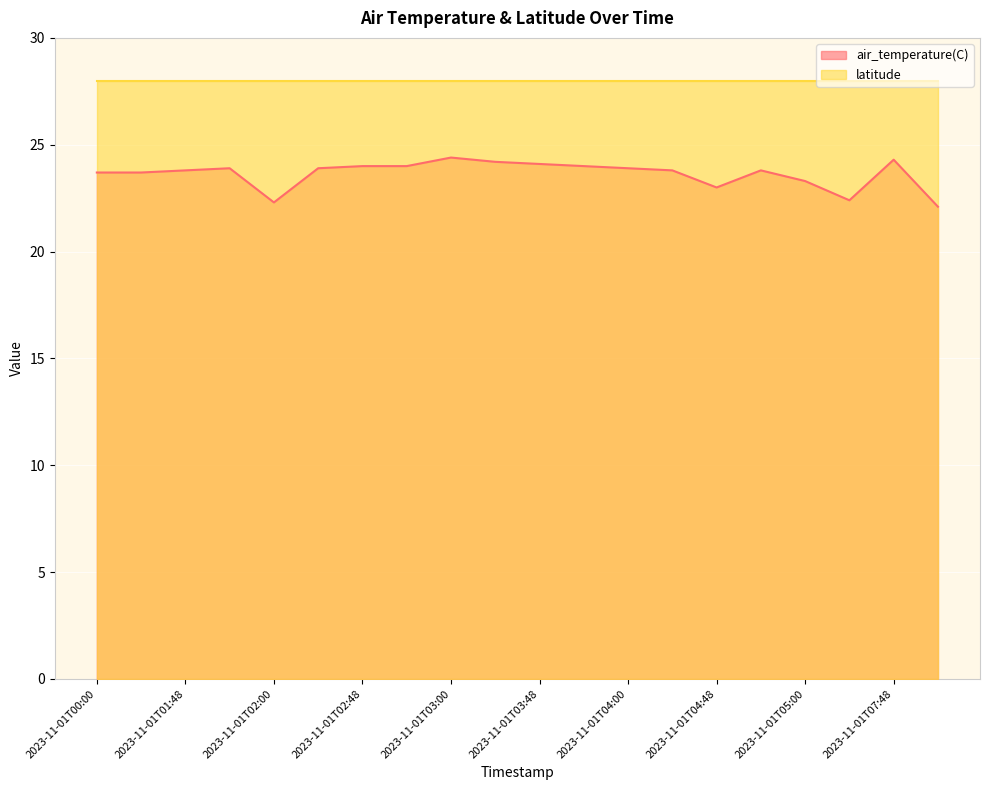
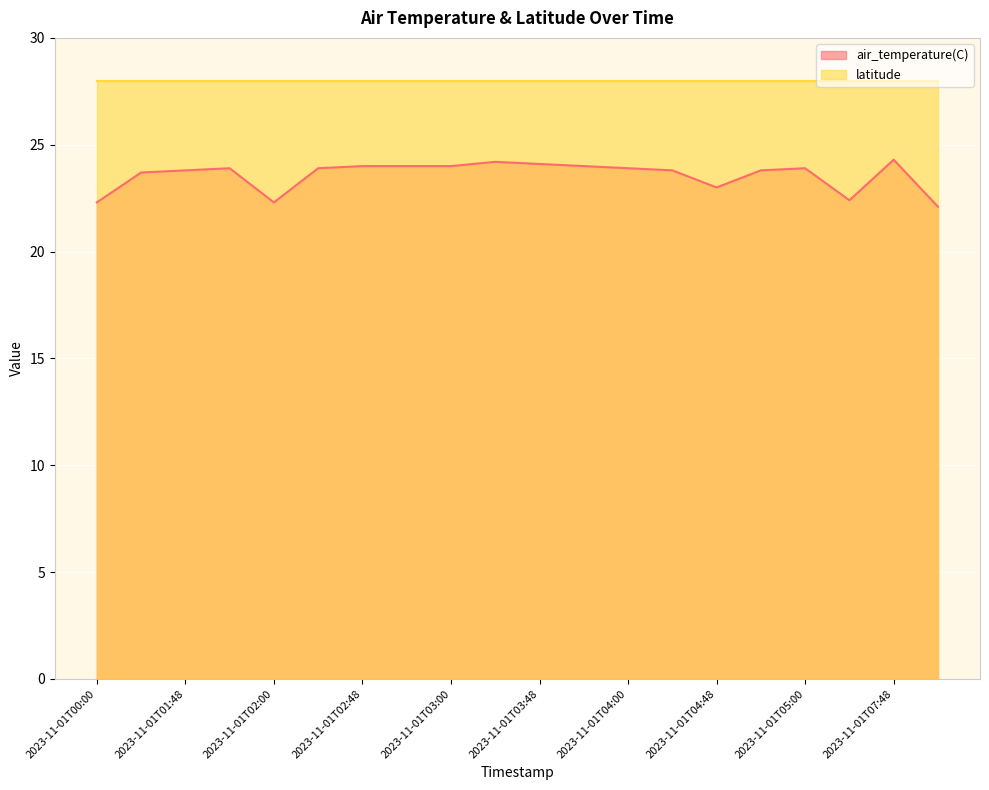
  {
    "air_temperature(C)": {
-     "2023-11-01T00:00": 23.7,
+     "2023-11-01T00:00": 22.3,
      "2023-11-01T01:48": 23.8,
      "2023-11-01T02:00": 22.3,
      "2023-11-01T02:48": 24.0,
-     "2023-11-01T03:00": 24.4,
+     "2023-11-01T03:00": 24.0,
      "2023-11-01T03:48": 24.1,
      "2023-11-01T04:00": 23.9,
      "2023-11-01T04:48": 23.0,
-     "2023-11-01T05:00": 23.3,
+     "2023-11-01T05:00": 23.9,
      "2023-11-01T07:48": 24.3
    },
    "latitude": {
      "2023-11-01T00:00": 28.0,
      "2023-11-01T01:48": 28.0,
      "2023-11-01T02:00": 28.0,
      "2023-11-01T02:48": 28.0,
      "2023-11-01T03:00": 28.0,
      "2023-11-01T03:48": 28.0,
      "2023-11-01T04:00": 28.0,
      "2023-11-01T04:48": 28.0,
      "2023-11-01T05:00": 28.0
    }
  }
